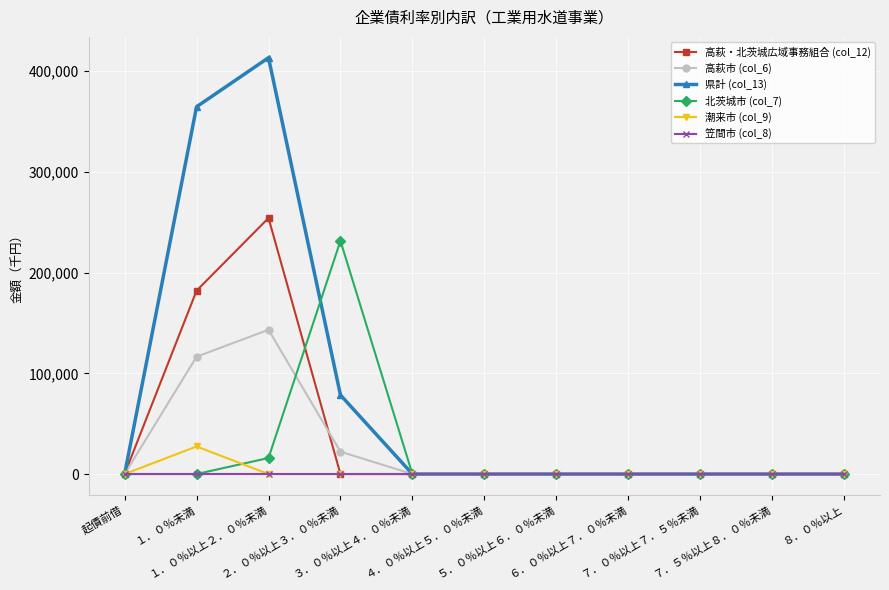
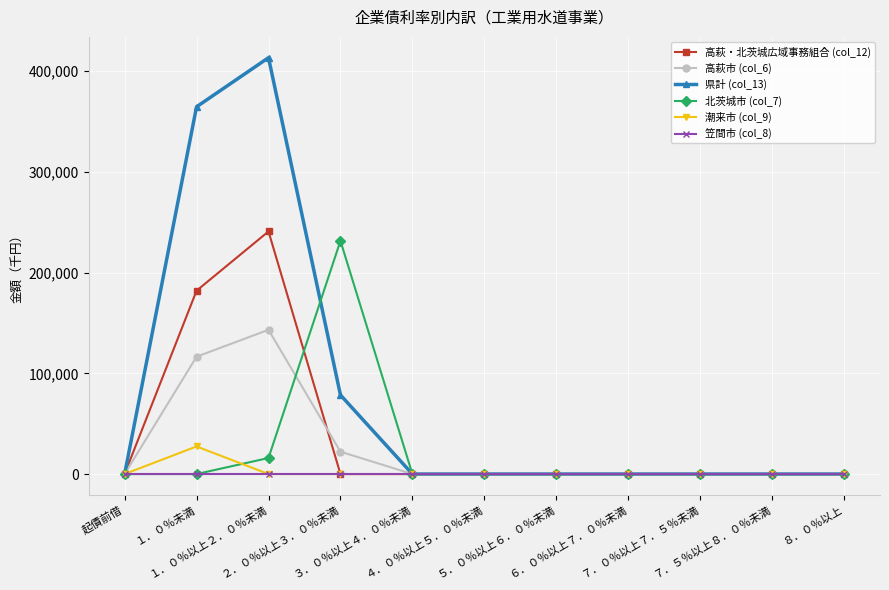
  {
    "高萩・北茨城広域事務組合 (col_12)": {
      "１．０％未満": "182,000",
-     "１．０％以上２．０％未満": "254,000"
+     "１．０％以上２．０％未満": "241,000"
    },
    "高萩市 (col_6)": {
      "１．０％未満": "116,000",
      "１．０％以上２．０％未満": "143,000",
      "２．０％以上３．０％未満": "22,000"
    },
    "県計 (col_13)": {
      "１．０％未満": "365,000",
      "１．０％以上２．０％未満": "413,000",
      "２．０％以上３．０％未満": "78,000"
    },
    "北茨城市 (col_7)": {
      "１．０％以上２．０％未満": "16,000",
      "２．０％以上３．０％未満": "232,000"
    },
    "潮来市 (col_9)": {
      "１．０％未満": "27,000"
    }
  }
